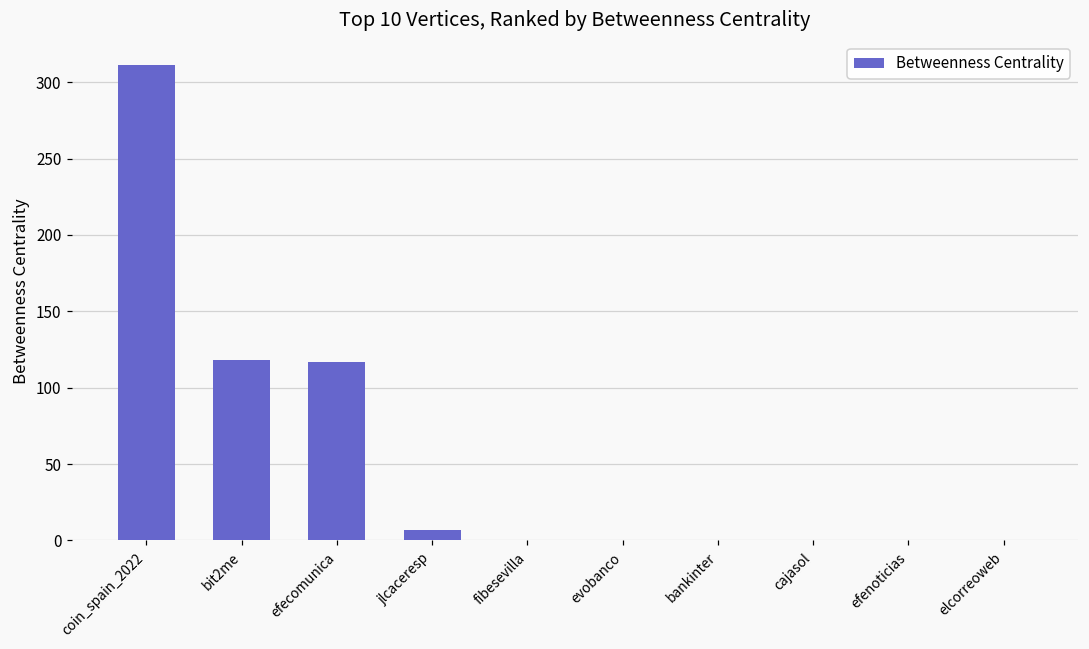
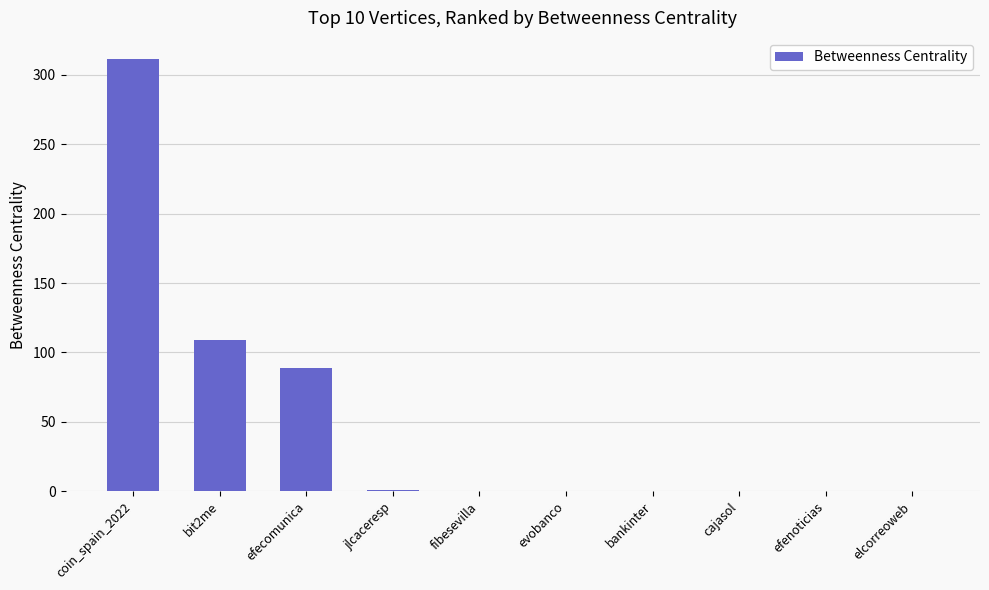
  {
    "coin_spain_2022": 311,
-   "bit2me": 118,
-   "efecomunica": 117,
-   "jlcaceresp": 7,
+   "bit2me": 109,
+   "efecomunica": 89,
+   "jlcaceresp": 1,
    "fibesevilla": 0,
    "evobanco": 0,
    "bankinter": 0,
    "cajasol": 0,
    "efenoticias": 0,
    "elcorreoweb": 0
  }
